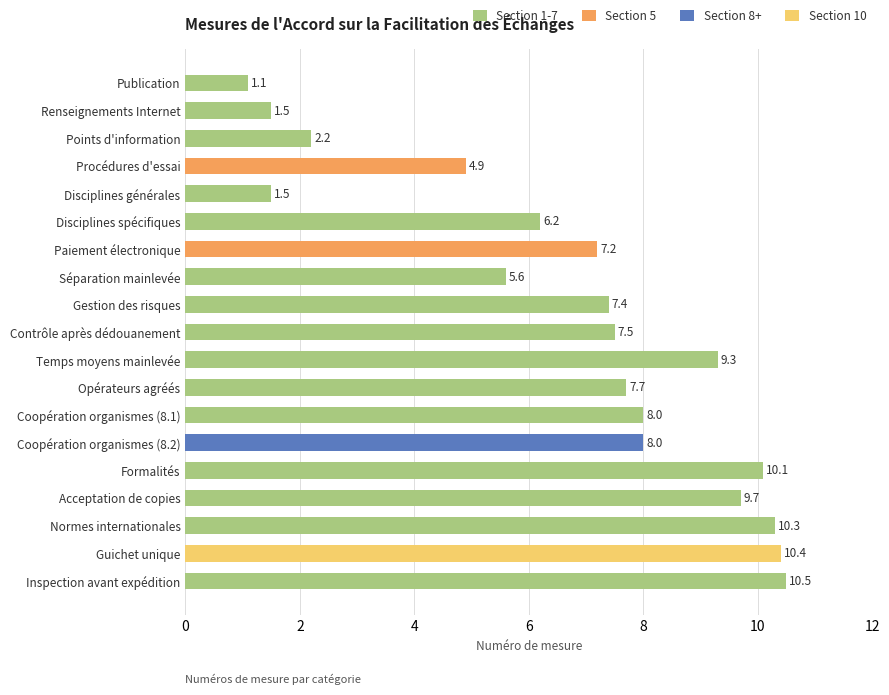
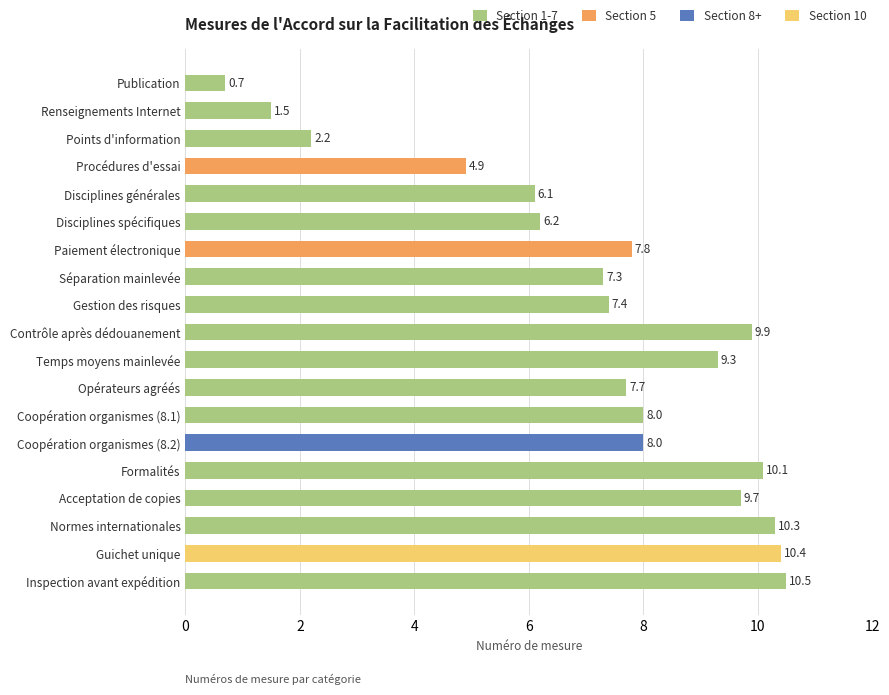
  {
-   "Publication": 1.1,
+   "Publication": 0.7,
    "Renseignements Internet": 1.5,
    "Points d'information": 2.2,
    "Procédures d'essai": 4.9,
-   "Disciplines générales": 1.5,
+   "Disciplines générales": 6.1,
    "Disciplines spécifiques": 6.2,
-   "Paiement électronique": 7.2,
-   "Séparation mainlevée": 5.6,
+   "Paiement électronique": 7.8,
+   "Séparation mainlevée": 7.3,
    "Gestion des risques": 7.4,
-   "Contrôle après dédouanement": 7.5,
+   "Contrôle après dédouanement": 9.9,
    "Temps moyens mainlevée": 9.3,
    "Opérateurs agréés": 7.7,
    "Coopération organismes (8.1)": 8.0,
    "Coopération organismes (8.2)": 8.0,
    "Formalités": 10.1,
    "Acceptation de copies": 9.7,
    "Normes internationales": 10.3,
    "Guichet unique": 10.4,
    "Inspection avant expédition": 10.5
  }
